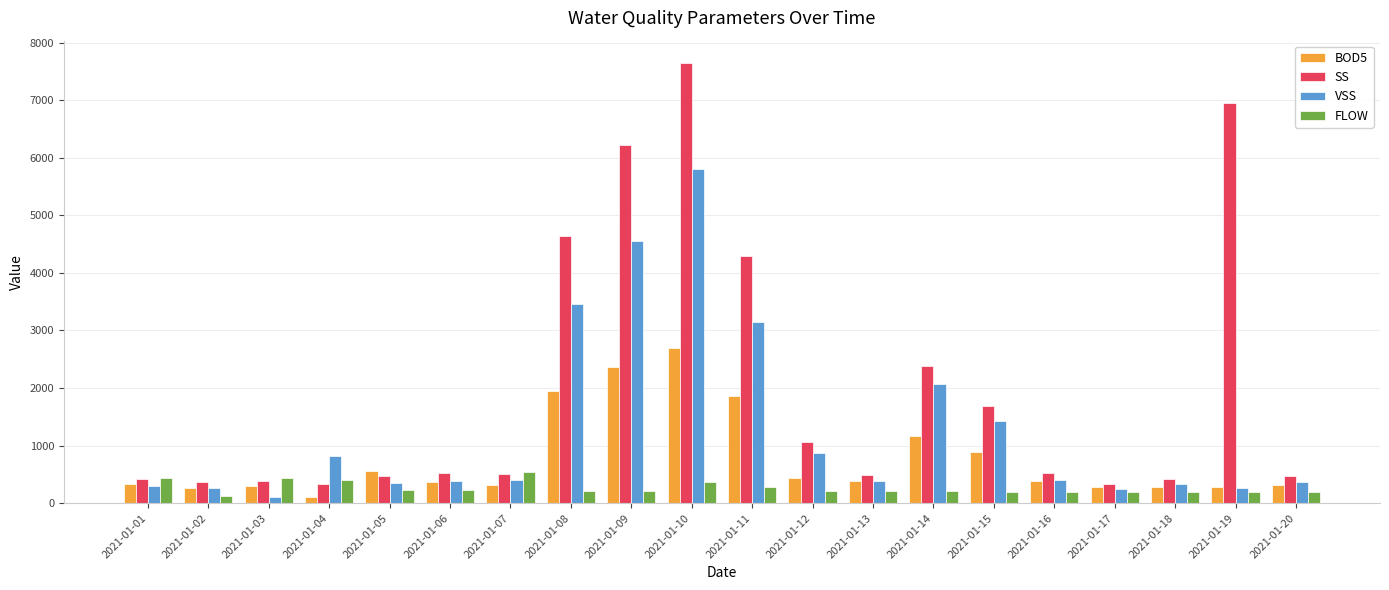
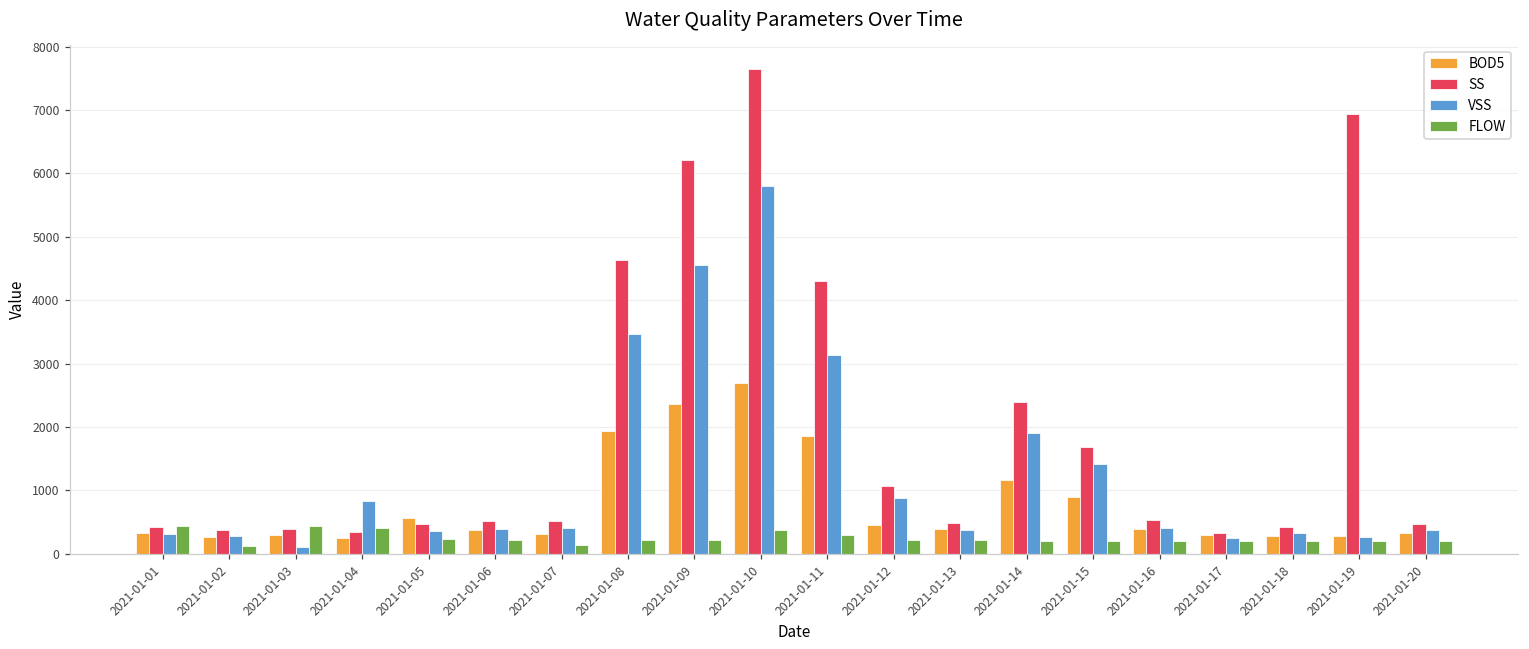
  {
    "BOD5": {
      "2021-01-01": 300,
      "2021-01-02": 300,
      "2021-01-03": 300,
-     "2021-01-04": 100,
+     "2021-01-04": 300,
      "2021-01-05": 600,
      "2021-01-06": 400,
      "2021-01-07": 300,
      "2021-01-08": 1900,
      "2021-01-09": 2400,
      "2021-01-10": 2700,
      "2021-01-11": 1900,
      "2021-01-12": 400,
      "2021-01-13": 400,
      "2021-01-14": 1200,
      "2021-01-15": 900,
      "2021-01-16": 400,
      "2021-01-17": 300,
      "2021-01-18": 300,
      "2021-01-19": 300,
      "2021-01-20": 300
    },
    "SS": {
      "2021-01-01": 400,
      "2021-01-02": 400,
      "2021-01-03": 400,
      "2021-01-04": 300,
      "2021-01-05": 500,
      "2021-01-06": 500,
      "2021-01-07": 500,
      "2021-01-08": 4600,
      "2021-01-09": 6200,
      "2021-01-10": 7700,
      "2021-01-11": 4300,
      "2021-01-12": 1100,
      "2021-01-13": 500,
      "2021-01-14": 2400,
      "2021-01-15": 1700,
      "2021-01-16": 500,
      "2021-01-17": 300,
      "2021-01-18": 400,
      "2021-01-19": 6900,
      "2021-01-20": 500
    },
    "VSS": {
      "2021-01-01": 300,
      "2021-01-02": 300,
      "2021-01-03": 100,
      "2021-01-04": 800,
      "2021-01-05": 400,
      "2021-01-06": 400,
      "2021-01-07": 400,
      "2021-01-08": 3500,
      "2021-01-09": 4600,
      "2021-01-10": 5800,
      "2021-01-11": 3100,
      "2021-01-12": 900,
      "2021-01-13": 400,
-     "2021-01-14": 2100,
+     "2021-01-14": 1900,
      "2021-01-15": 1400,
      "2021-01-16": 400,
      "2021-01-17": 300,
      "2021-01-18": 300,
      "2021-01-19": 300,
      "2021-01-20": 400
    },
    "FLOW": {
      "2021-01-01": 400,
      "2021-01-02": 100,
      "2021-01-03": 400,
      "2021-01-04": 400,
      "2021-01-05": 200,
      "2021-01-06": 200,
-     "2021-01-07": 500,
+     "2021-01-07": 100,
      "2021-01-08": 200,
      "2021-01-09": 200,
      "2021-01-10": 400,
      "2021-01-11": 300,
      "2021-01-12": 200,
      "2021-01-13": 200,
      "2021-01-14": 200,
      "2021-01-15": 200,
      "2021-01-16": 200,
      "2021-01-17": 200,
      "2021-01-18": 200,
      "2021-01-19": 200,
      "2021-01-20": 200
    }
  }
